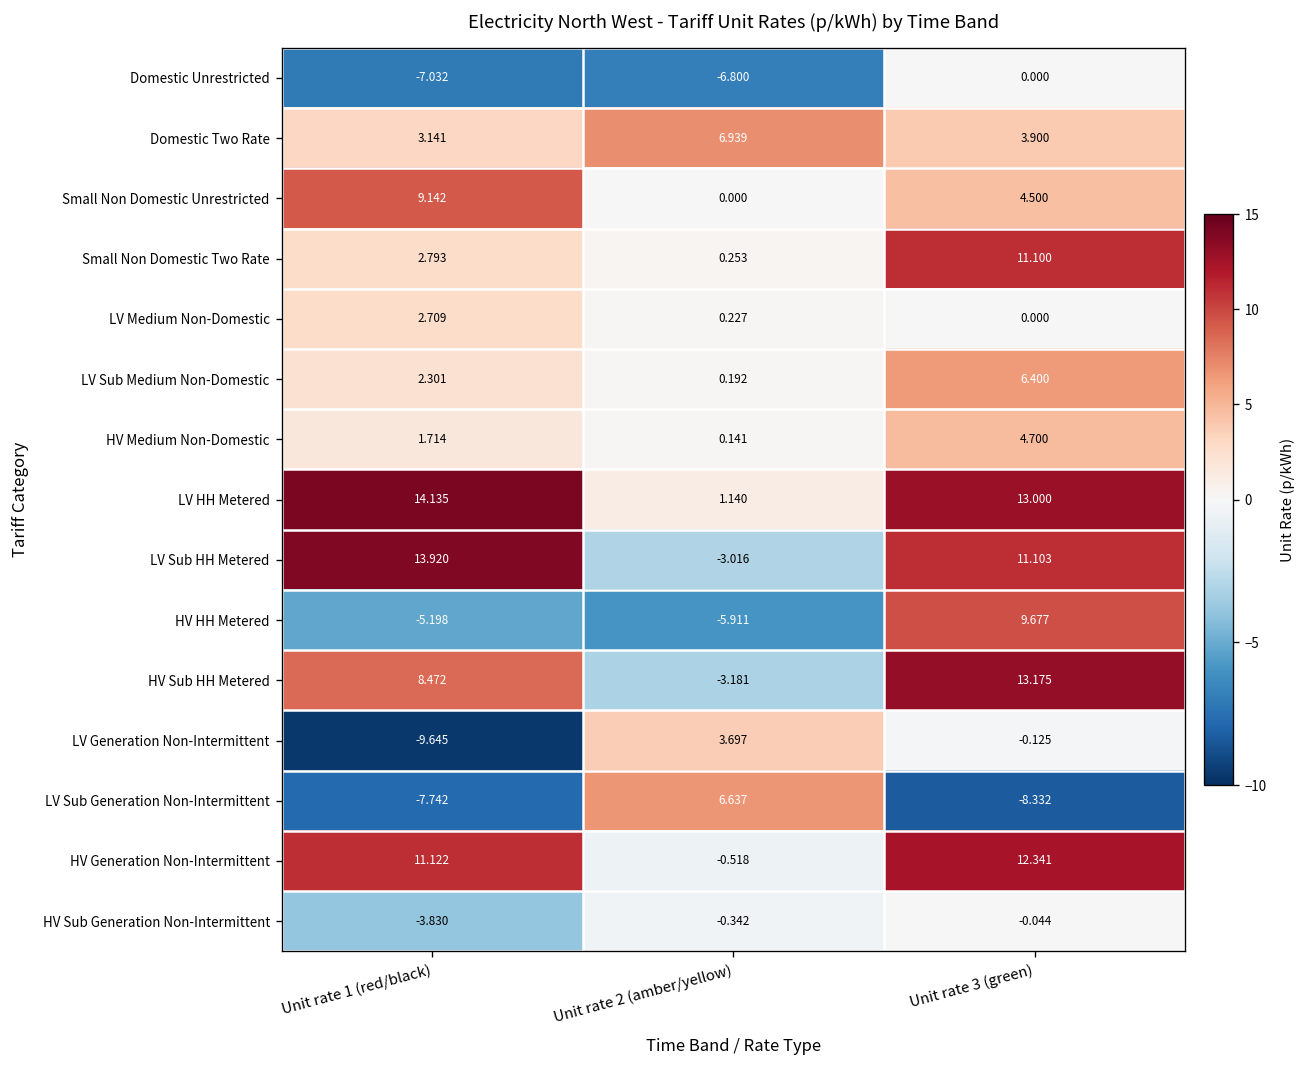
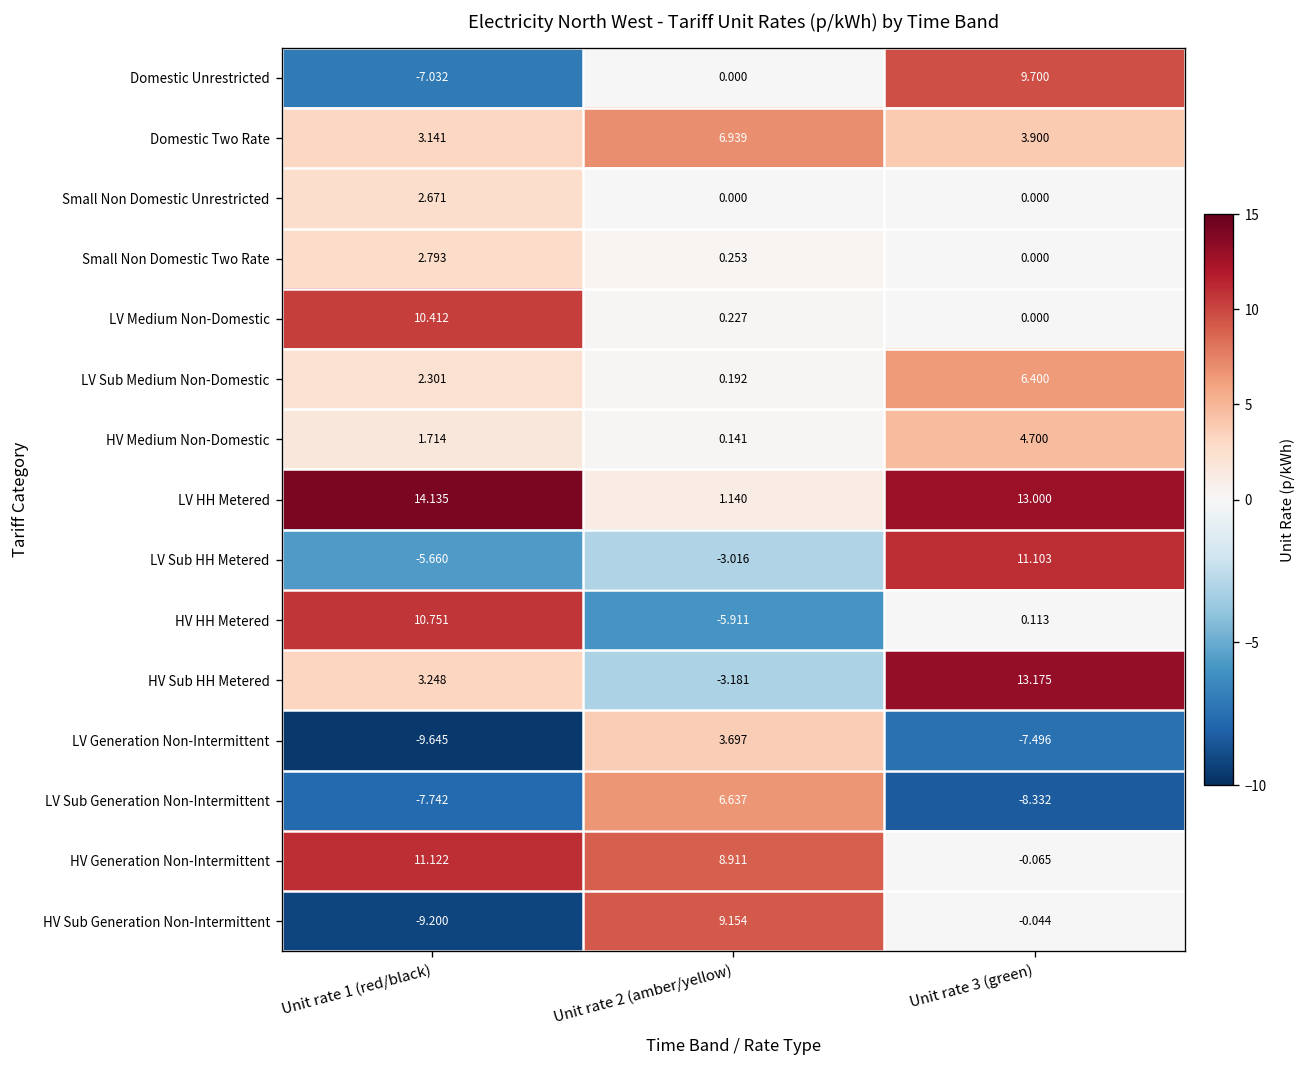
  {
    "Domestic Unrestricted": {
      "Unit rate 1 (red/black)": -7.032,
-     "Unit rate 2 (amber/yellow)": -6.800,
-     "Unit rate 3 (green)": 0.000
+     "Unit rate 2 (amber/yellow)": 0.000,
+     "Unit rate 3 (green)": 9.700
    },
    "Domestic Two Rate": {
      "Unit rate 1 (red/black)": 3.141,
      "Unit rate 2 (amber/yellow)": 6.939,
      "Unit rate 3 (green)": 3.900
    },
    "Small Non Domestic Unrestricted": {
-     "Unit rate 1 (red/black)": 9.142,
+     "Unit rate 1 (red/black)": 2.671,
      "Unit rate 2 (amber/yellow)": 0.000,
-     "Unit rate 3 (green)": 4.500
+     "Unit rate 3 (green)": 0.000
    },
    "Small Non Domestic Two Rate": {
      "Unit rate 1 (red/black)": 2.793,
      "Unit rate 2 (amber/yellow)": 0.253,
-     "Unit rate 3 (green)": 11.100
+     "Unit rate 3 (green)": 0.000
    },
    "LV Medium Non-Domestic": {
-     "Unit rate 1 (red/black)": 2.709,
+     "Unit rate 1 (red/black)": 10.412,
      "Unit rate 2 (amber/yellow)": 0.227,
      "Unit rate 3 (green)": 0.000
    },
    "LV Sub Medium Non-Domestic": {
      "Unit rate 1 (red/black)": 2.301,
      "Unit rate 2 (amber/yellow)": 0.192,
      "Unit rate 3 (green)": 6.400
    },
    "HV Medium Non-Domestic": {
      "Unit rate 1 (red/black)": 1.714,
      "Unit rate 2 (amber/yellow)": 0.141,
      "Unit rate 3 (green)": 4.700
    },
    "LV HH Metered": {
      "Unit rate 1 (red/black)": 14.135,
      "Unit rate 2 (amber/yellow)": 1.140,
      "Unit rate 3 (green)": 13.000
    },
    "LV Sub HH Metered": {
-     "Unit rate 1 (red/black)": 13.920,
+     "Unit rate 1 (red/black)": -5.660,
      "Unit rate 2 (amber/yellow)": -3.016,
      "Unit rate 3 (green)": 11.103
    },
    "HV HH Metered": {
-     "Unit rate 1 (red/black)": -5.198,
+     "Unit rate 1 (red/black)": 10.751,
      "Unit rate 2 (amber/yellow)": -5.911,
-     "Unit rate 3 (green)": 9.677
+     "Unit rate 3 (green)": 0.113
    },
    "HV Sub HH Metered": {
-     "Unit rate 1 (red/black)": 8.472,
+     "Unit rate 1 (red/black)": 3.248,
      "Unit rate 2 (amber/yellow)": -3.181,
      "Unit rate 3 (green)": 13.175
    },
    "LV Generation Non-Intermittent": {
      "Unit rate 1 (red/black)": -9.645,
      "Unit rate 2 (amber/yellow)": 3.697,
-     "Unit rate 3 (green)": -0.125
+     "Unit rate 3 (green)": -7.496
    },
    "LV Sub Generation Non-Intermittent": {
      "Unit rate 1 (red/black)": -7.742,
      "Unit rate 2 (amber/yellow)": 6.637,
      "Unit rate 3 (green)": -8.332
    },
    "HV Generation Non-Intermittent": {
      "Unit rate 1 (red/black)": 11.122,
-     "Unit rate 2 (amber/yellow)": -0.518,
-     "Unit rate 3 (green)": 12.341
+     "Unit rate 2 (amber/yellow)": 8.911,
+     "Unit rate 3 (green)": -0.065
    },
    "HV Sub Generation Non-Intermittent": {
-     "Unit rate 1 (red/black)": -3.830,
-     "Unit rate 2 (amber/yellow)": -0.342,
+     "Unit rate 1 (red/black)": -9.200,
+     "Unit rate 2 (amber/yellow)": 9.154,
      "Unit rate 3 (green)": -0.044
    }
  }
